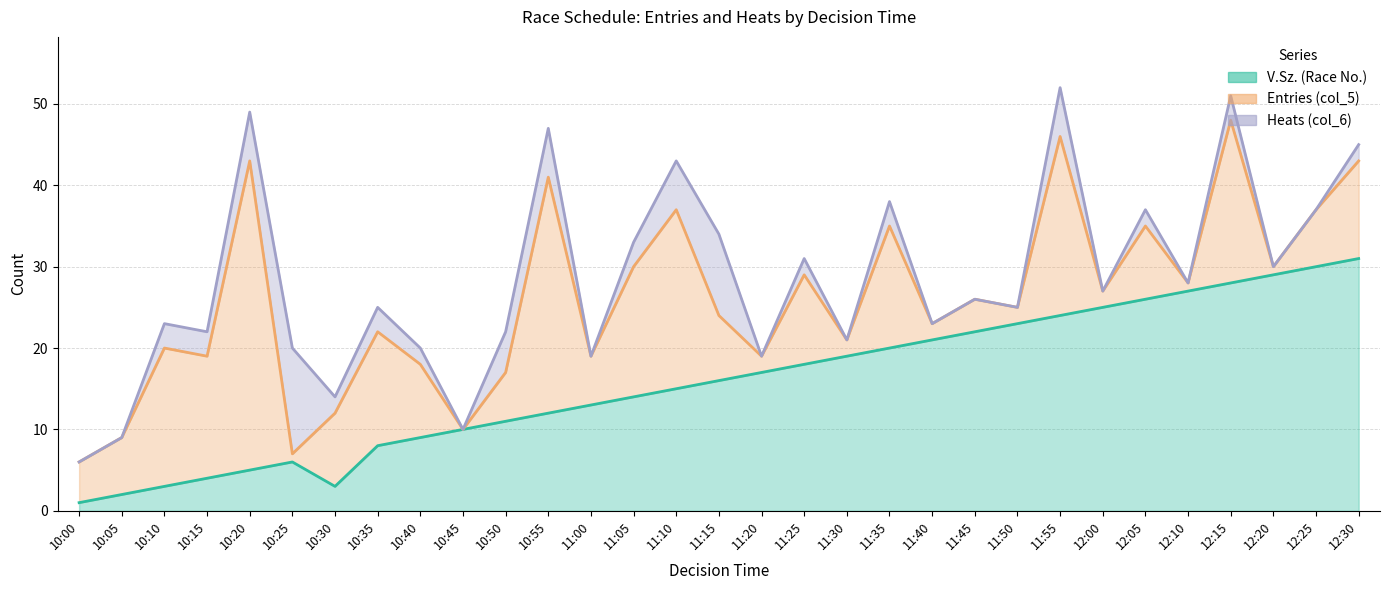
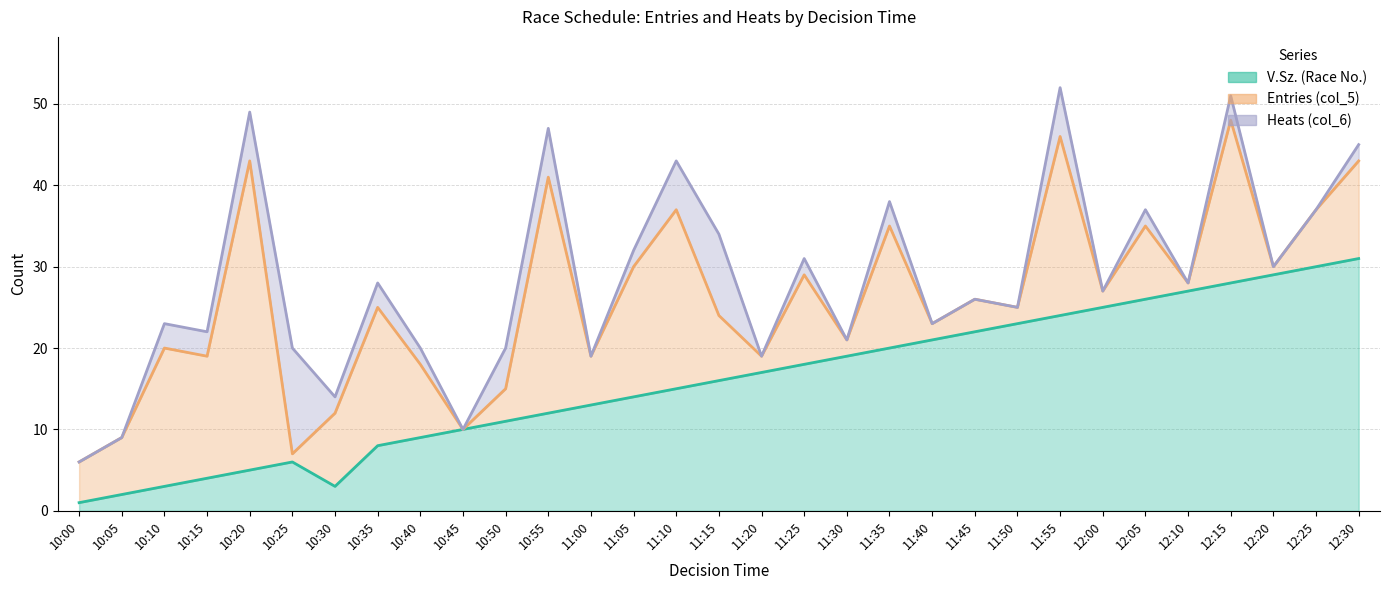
  {
    "V.Sz. (Race No.)": {
      "10:00": 1,
      "10:05": 2,
      "10:10": 3,
      "10:15": 4,
      "10:20": 5,
      "10:25": 6,
      "10:30": 3,
      "10:35": 8,
      "10:40": 9,
      "10:50": 11,
      "10:55": 12,
      "11:00": 13,
      "11:05": 14,
      "11:10": 15,
      "11:15": 16,
      "11:20": 17,
      "11:25": 18,
      "11:30": 19,
      "11:35": 20,
      "11:40": 21,
      "11:45": 22,
      "11:50": 23,
      "11:55": 24,
      "12:00": 25,
      "12:05": 26,
      "12:10": 27,
      "12:15": 28,
      "12:20": 29,
      "12:25": 30,
      "12:30": 31
    },
    "Entries (col_5)": {
      "10:10": 17,
      "10:15": 15,
      "10:20": 38,
      "10:25": 1,
      "10:30": 9,
-     "10:35": 14,
+     "10:35": 17,
      "10:40": 9,
-     "10:50": 6,
+     "10:50": 4,
      "10:55": 29,
      "11:05": 16,
      "11:10": 22,
      "11:15": 8,
      "11:25": 11,
      "11:35": 15,
      "11:55": 22,
      "12:05": 9,
      "12:15": 20,
      "12:30": 12
    },
    "Heats (col_6)": {
      "10:10": 3,
      "10:15": 3,
      "10:20": 6,
      "10:25": 13,
      "10:30": 2,
      "10:35": 3,
      "10:40": 2,
      "10:50": 5,
      "10:55": 6,
-     "11:05": 3,
+     "11:05": 2,
      "11:10": 6,
      "11:15": 10,
      "11:25": 2,
      "11:35": 3,
      "11:55": 6,
      "12:05": 2,
      "12:15": 3,
      "12:30": 2
    }
  }
